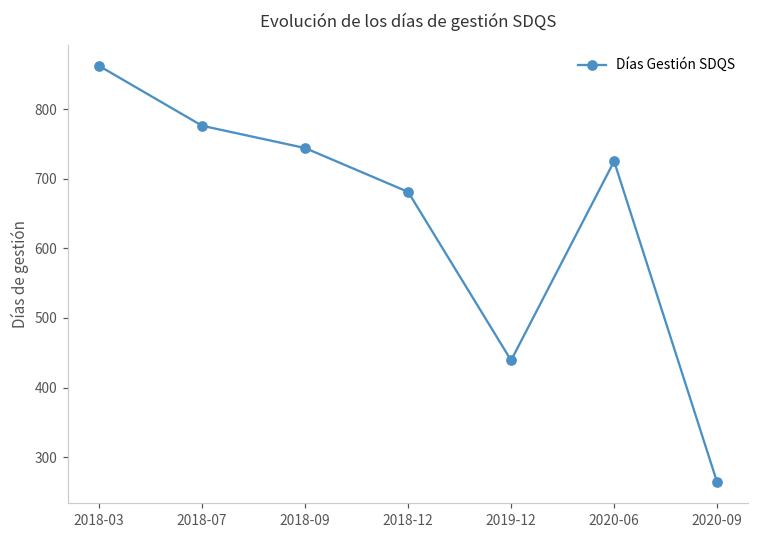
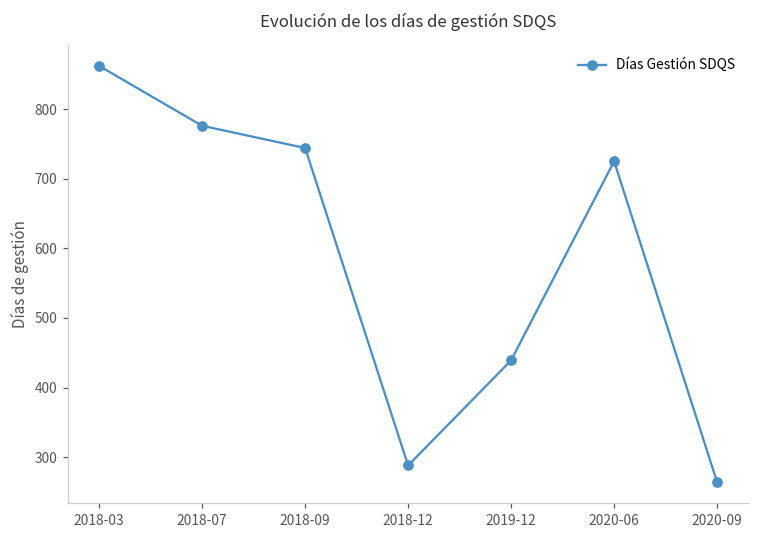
  {
    "2018-03": 860,
    "2018-07": 780,
    "2018-09": 740,
-   "2018-12": 680,
+   "2018-12": 290,
    "2019-12": 440,
    "2020-06": 730,
    "2020-09": 260
  }
